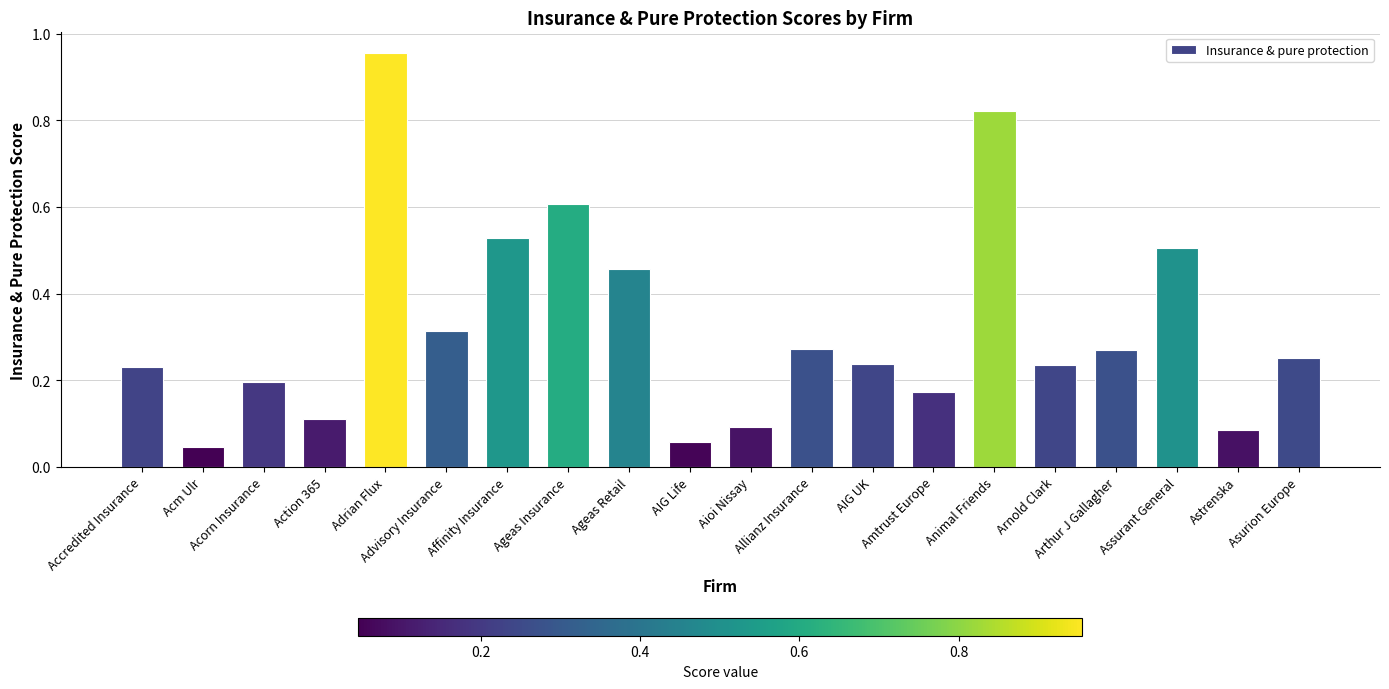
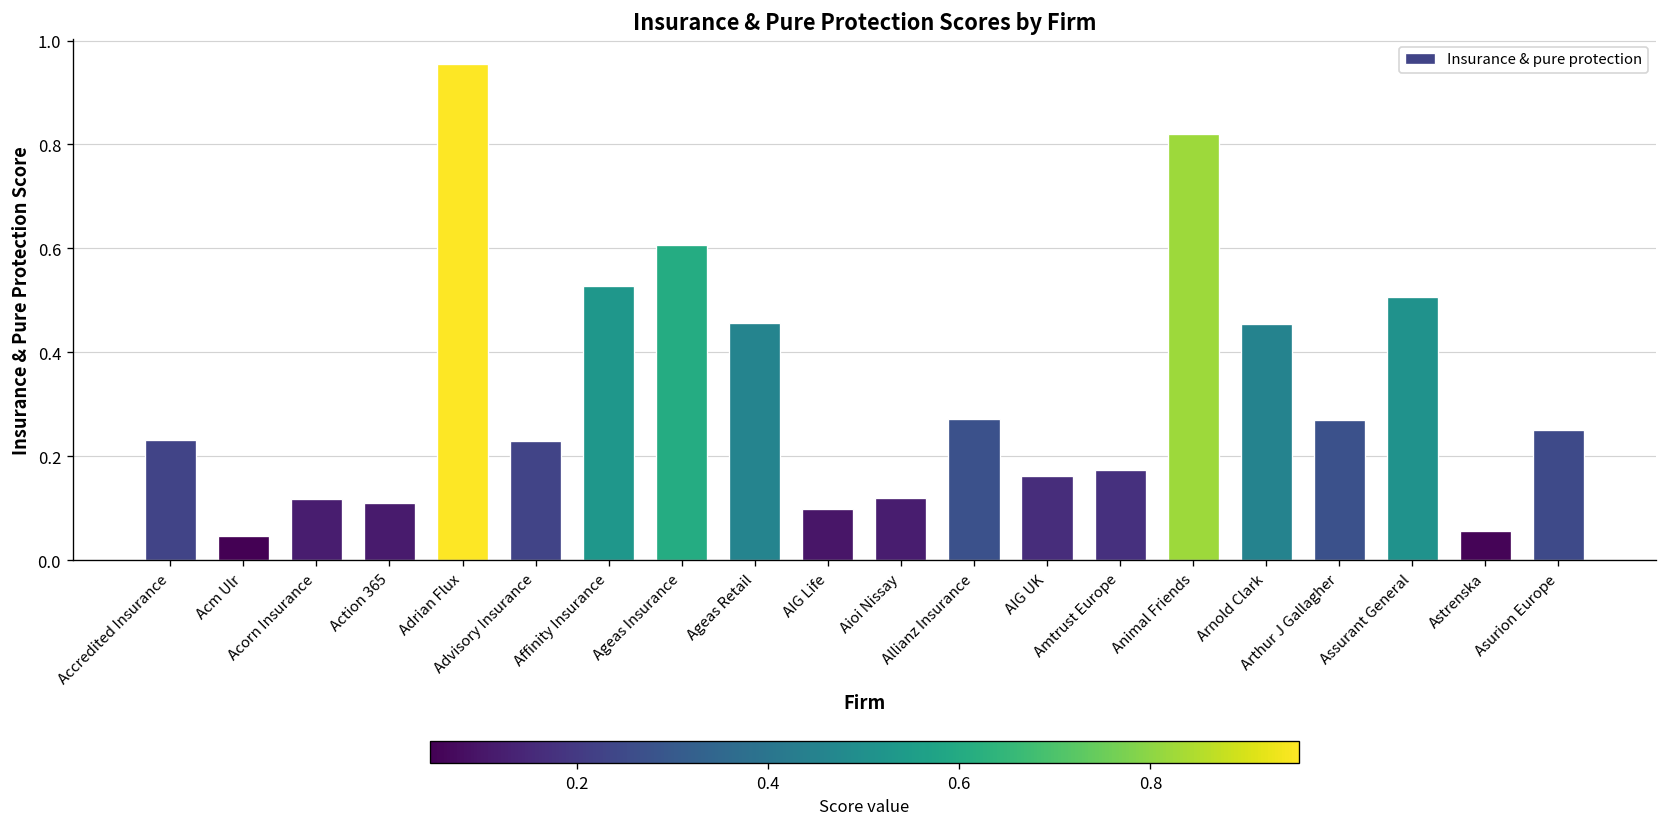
  {
    "Accredited Insurance": 0.23,
    "Acm Ulr": 0.05,
-   "Acorn Insurance": 0.20,
+   "Acorn Insurance": 0.12,
    "Action 365": 0.11,
    "Adrian Flux": 0.96,
-   "Advisory Insurance": 0.31,
+   "Advisory Insurance": 0.23,
    "Affinity Insurance": 0.53,
    "Ageas Insurance": 0.61,
    "Ageas Retail": 0.46,
-   "AIG Life": 0.06,
-   "Aioi Nissay": 0.09,
+   "AIG Life": 0.10,
+   "Aioi Nissay": 0.12,
    "Allianz Insurance": 0.27,
-   "AIG UK": 0.24,
+   "AIG UK": 0.16,
    "Amtrust Europe": 0.17,
    "Animal Friends": 0.82,
-   "Arnold Clark": 0.24,
+   "Arnold Clark": 0.45,
    "Arthur J Gallagher": 0.27,
    "Assurant General": 0.51,
-   "Astrenska": 0.09,
+   "Astrenska": 0.06,
    "Asurion Europe": 0.25
  }
